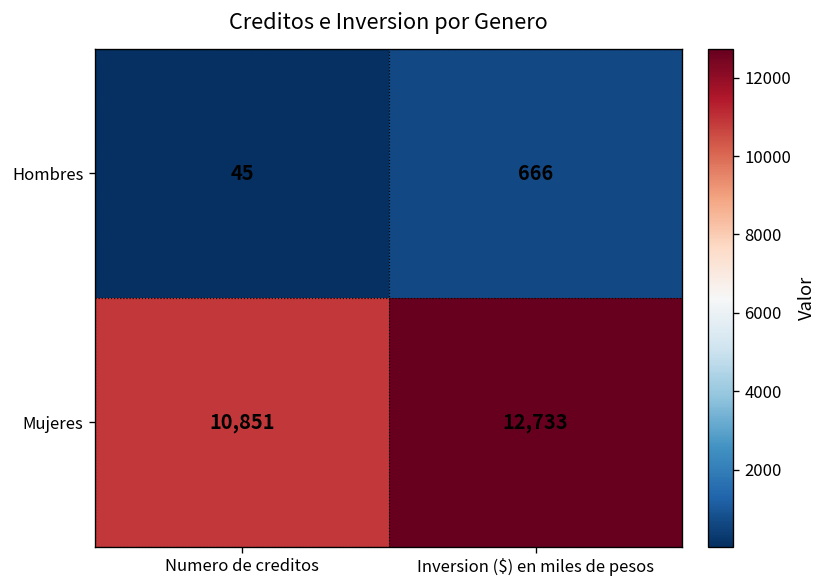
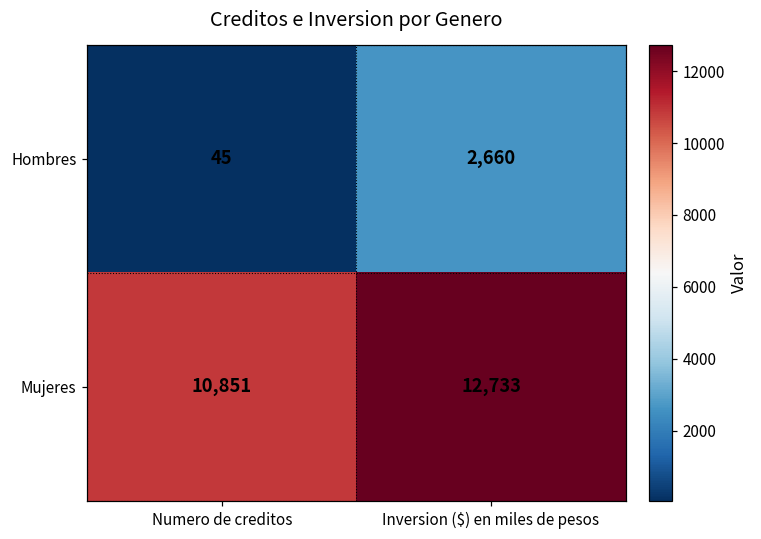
  {
    "Hombres": {
      "Numero de creditos": "45",
-     "Inversion ($) en miles de pesos": "666"
+     "Inversion ($) en miles de pesos": "2,660"
    },
    "Mujeres": {
      "Numero de creditos": "10,851",
      "Inversion ($) en miles de pesos": "12,733"
    }
  }
